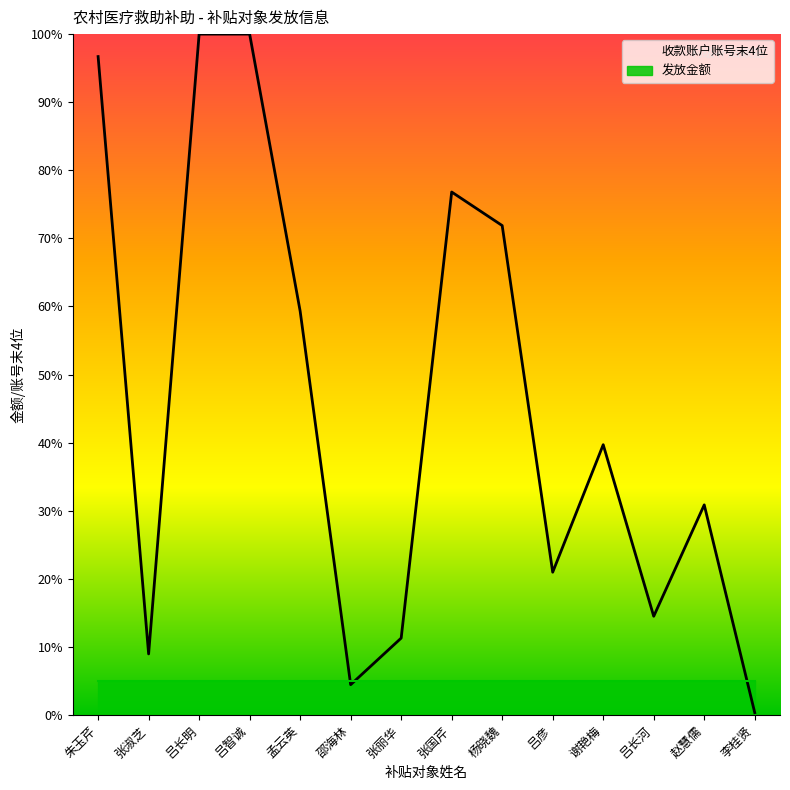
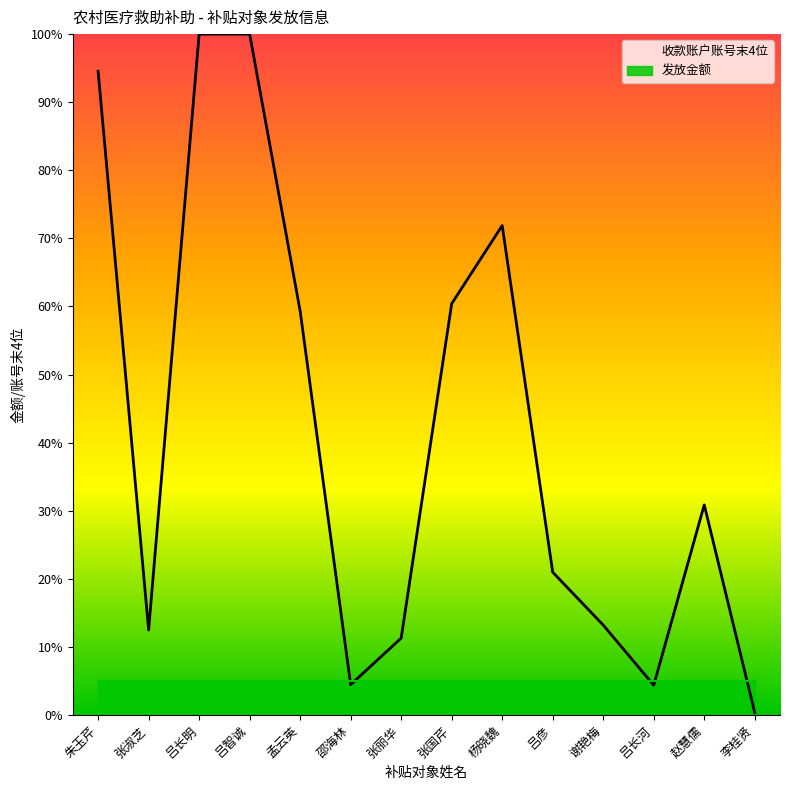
  {
    "收款账户账号末4位": {
-     "朱玉芹": "97%",
-     "张淑芝": "9%",
+     "朱玉芹": "95%",
+     "张淑芝": "12%",
      "吕长明": "100%",
      "吕智诚": "100%",
      "孟云英": "59%",
      "邵海林": "4%",
      "张丽华": "11%",
-     "张国芹": "77%",
+     "张国芹": "60%",
      "杨晓魏": "72%",
      "吕彦": "21%",
-     "谢艳梅": "40%",
-     "吕长河": "15%",
+     "谢艳梅": "13%",
+     "吕长河": "4%",
      "赵慧儒": "31%",
      "李桂贤": "0%"
    },
    "发放金额": {
      "朱玉芹": "5%",
      "张淑芝": "5%",
      "吕长明": "5%",
      "吕智诚": "5%",
      "孟云英": "5%",
      "邵海林": "5%",
      "张丽华": "5%",
      "张国芹": "5%",
      "杨晓魏": "5%",
      "吕彦": "5%",
      "谢艳梅": "5%",
      "吕长河": "5%",
      "赵慧儒": "5%",
      "李桂贤": "5%"
    }
  }
